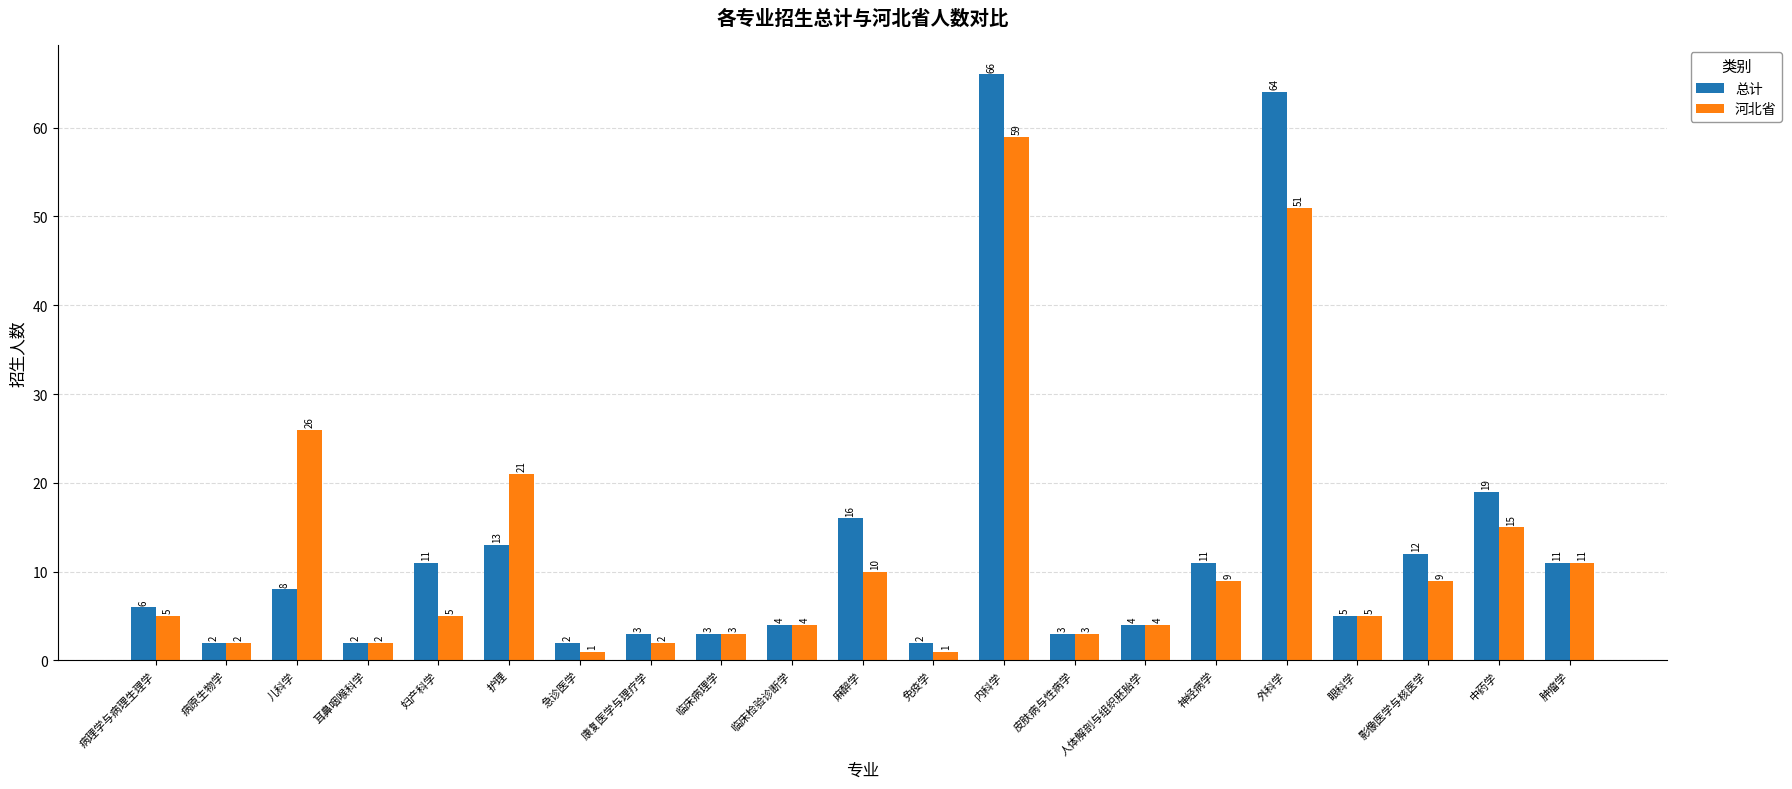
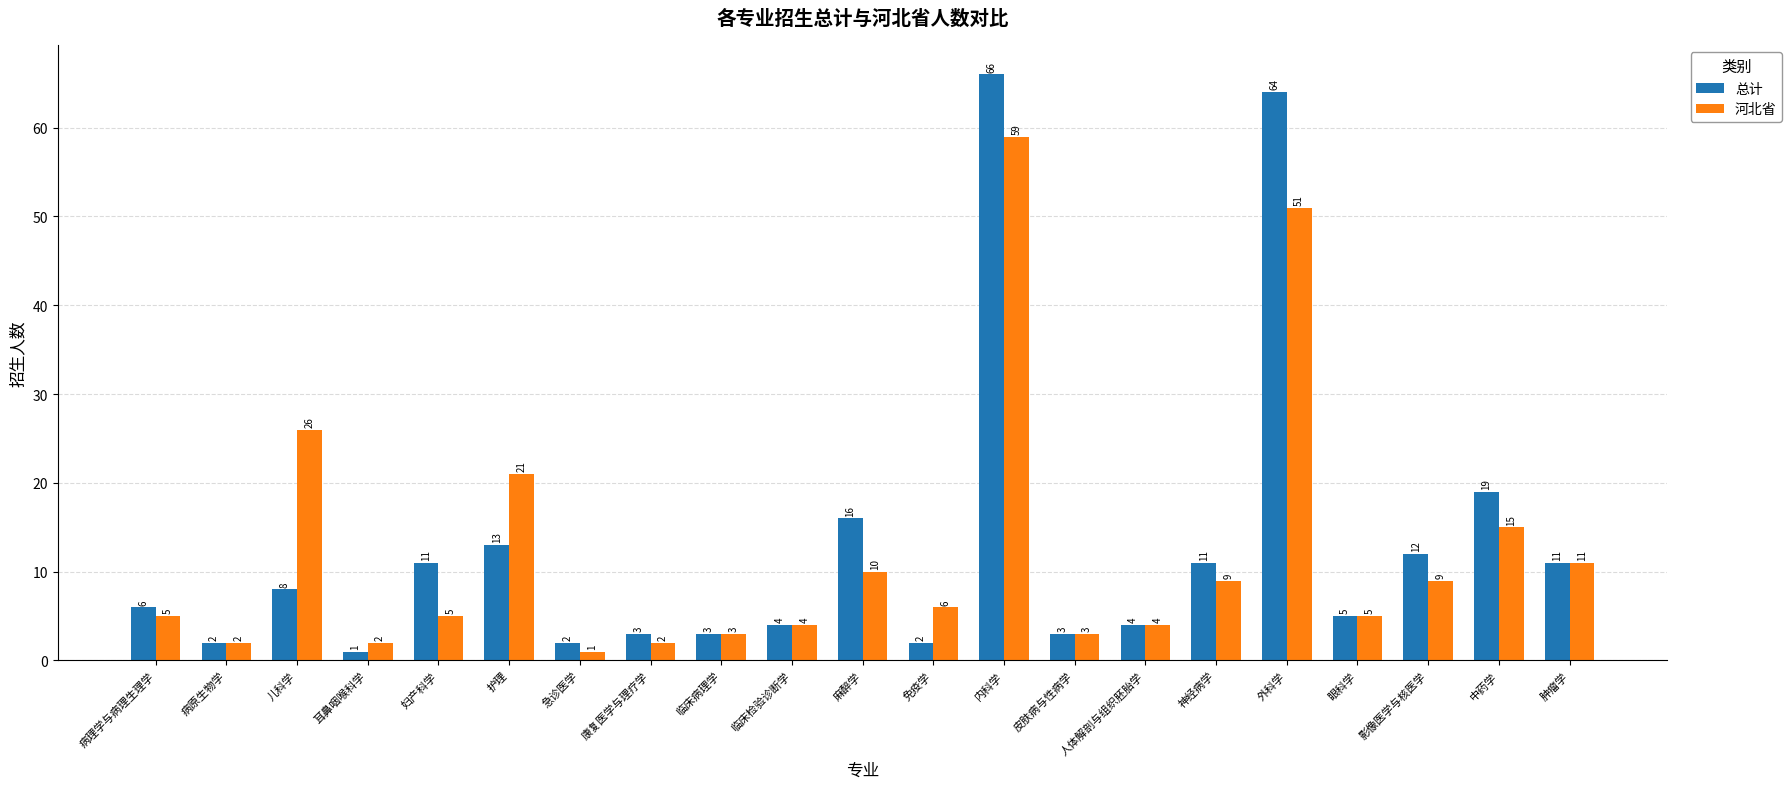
  {
    "总计": {
      "病理学与病理生理学": 6,
      "病原生物学": 2,
      "儿科学": 8,
-     "耳鼻咽喉科学": 2,
+     "耳鼻咽喉科学": 1,
      "妇产科学": 11,
      "护理": 13,
      "急诊医学": 2,
      "康复医学与理疗学": 3,
      "临床病理学": 3,
      "临床检验诊断学": 4,
      "麻醉学": 16,
      "免疫学": 2,
      "内科学": 66,
      "皮肤病与性病学": 3,
      "人体解剖与组织胚胎学": 4,
      "神经病学": 11,
      "外科学": 64,
      "眼科学": 5,
      "影像医学与核医学": 12,
      "中药学": 19,
      "肿瘤学": 11
    },
    "河北省": {
      "病理学与病理生理学": 5,
      "病原生物学": 2,
      "儿科学": 26,
      "耳鼻咽喉科学": 2,
      "妇产科学": 5,
      "护理": 21,
      "急诊医学": 1,
      "康复医学与理疗学": 2,
      "临床病理学": 3,
      "临床检验诊断学": 4,
      "麻醉学": 10,
-     "免疫学": 1,
+     "免疫学": 6,
      "内科学": 59,
      "皮肤病与性病学": 3,
      "人体解剖与组织胚胎学": 4,
      "神经病学": 9,
      "外科学": 51,
      "眼科学": 5,
      "影像医学与核医学": 9,
      "中药学": 15,
      "肿瘤学": 11
    }
  }
